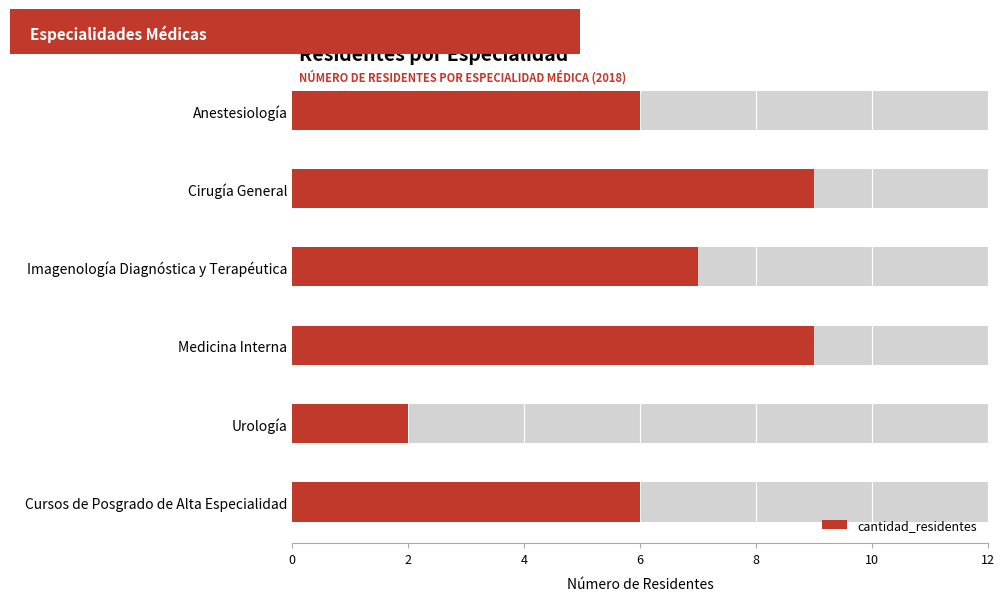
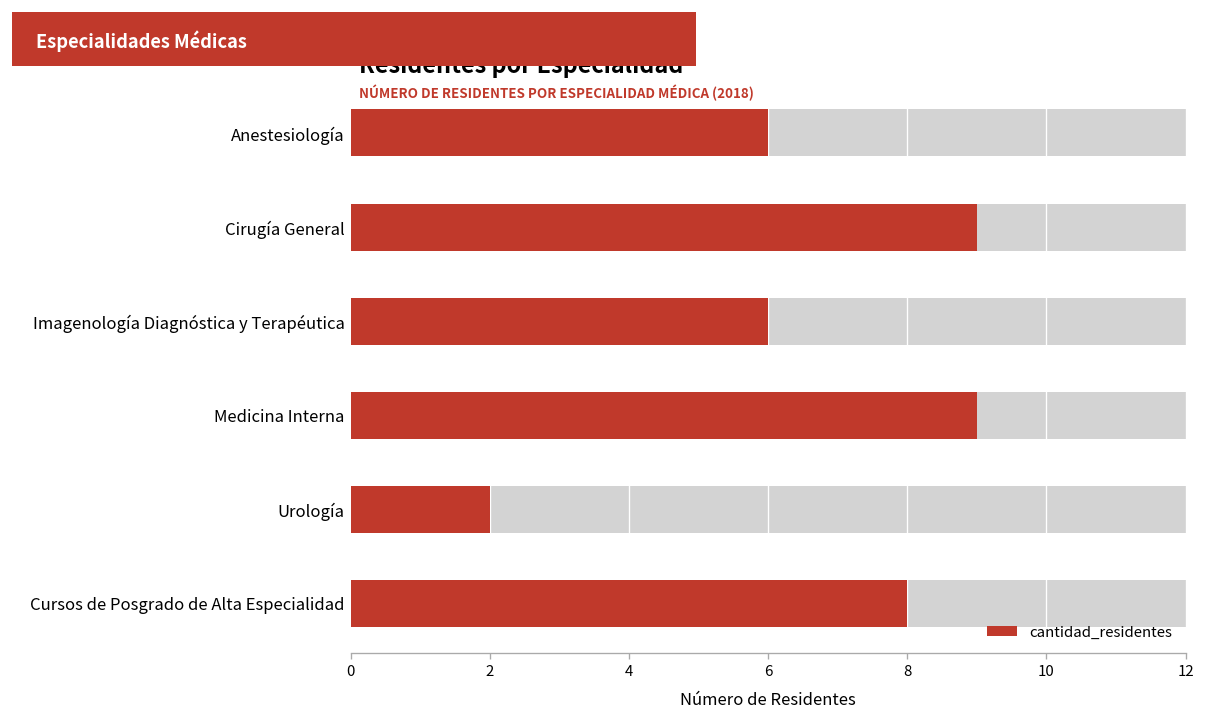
  {
    "cantidad_residentes": {
-     "Imagenología Diagnóstica y Terapéutica": 7,
-     "Cursos de Posgrado de Alta Especialidad": 6
+     "Imagenología Diagnóstica y Terapéutica": 6,
+     "Cursos de Posgrado de Alta Especialidad": 8
    }
  }
